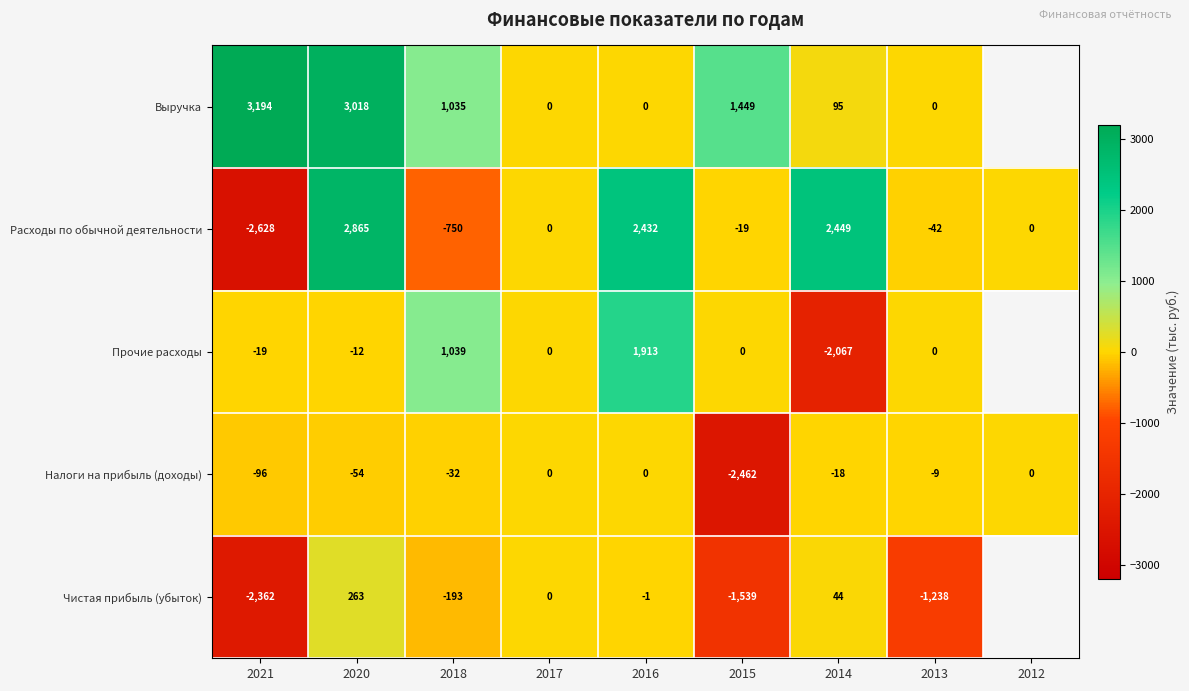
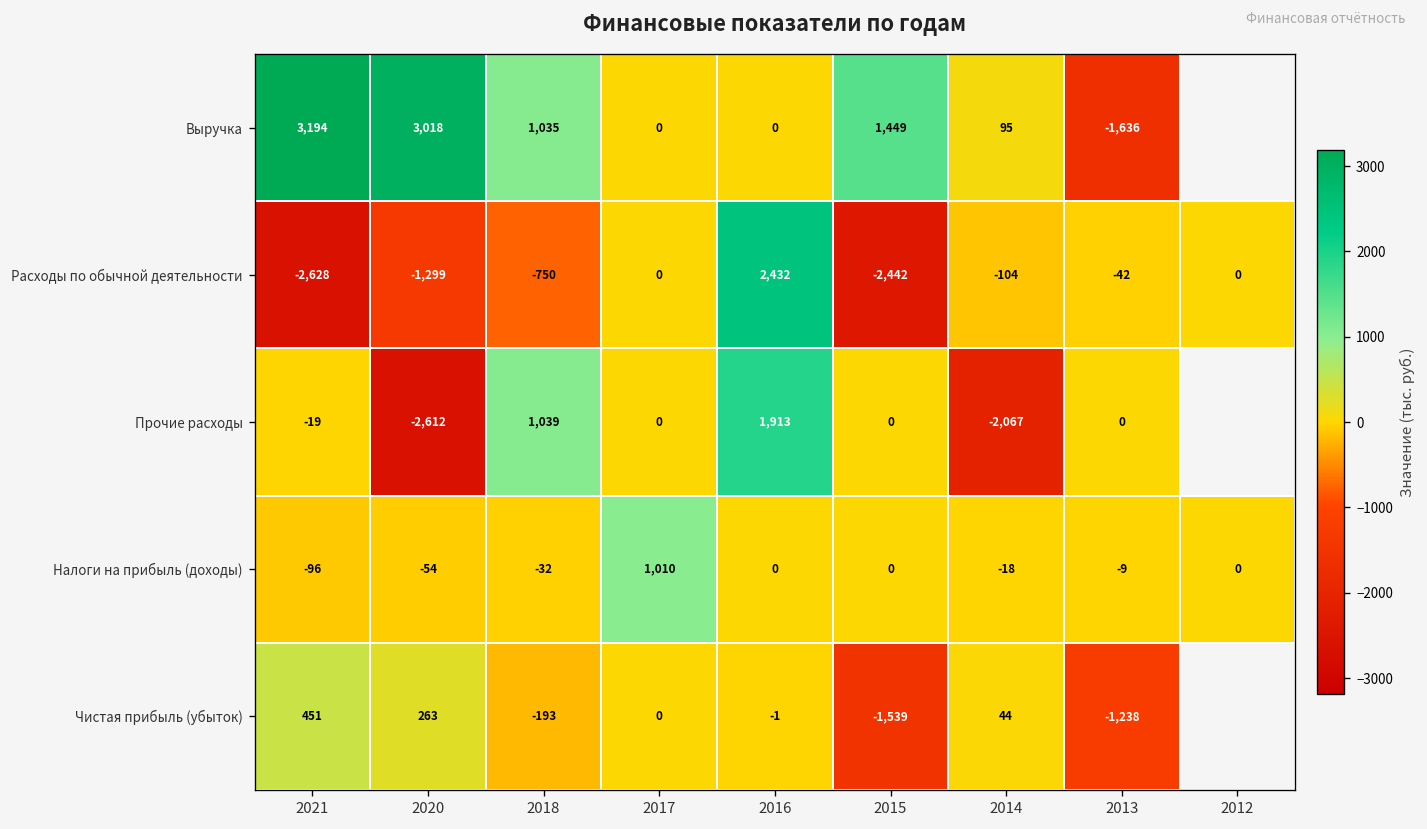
  {
    "Выручка": {
      "2021": "3,194",
      "2020": "3,018",
      "2018": "1,035",
      "2017": "0",
      "2016": "0",
      "2015": "1,449",
      "2014": "95",
-     "2013": "0"
+     "2013": "-1,636"
    },
    "Расходы по обычной деятельности": {
      "2021": "-2,628",
-     "2020": "2,865",
+     "2020": "-1,299",
      "2018": "-750",
      "2017": "0",
      "2016": "2,432",
-     "2015": "-19",
-     "2014": "2,449",
+     "2015": "-2,442",
+     "2014": "-104",
      "2013": "-42",
      "2012": "0"
    },
    "Прочие расходы": {
      "2021": "-19",
-     "2020": "-12",
+     "2020": "-2,612",
      "2018": "1,039",
      "2017": "0",
      "2016": "1,913",
      "2015": "0",
      "2014": "-2,067",
      "2013": "0"
    },
    "Налоги на прибыль (доходы)": {
      "2021": "-96",
      "2020": "-54",
      "2018": "-32",
-     "2017": "0",
+     "2017": "1,010",
      "2016": "0",
-     "2015": "-2,462",
+     "2015": "0",
      "2014": "-18",
      "2013": "-9",
      "2012": "0"
    },
    "Чистая прибыль (убыток)": {
-     "2021": "-2,362",
+     "2021": "451",
      "2020": "263",
      "2018": "-193",
      "2017": "0",
      "2016": "-1",
      "2015": "-1,539",
      "2014": "44",
      "2013": "-1,238"
    }
  }
